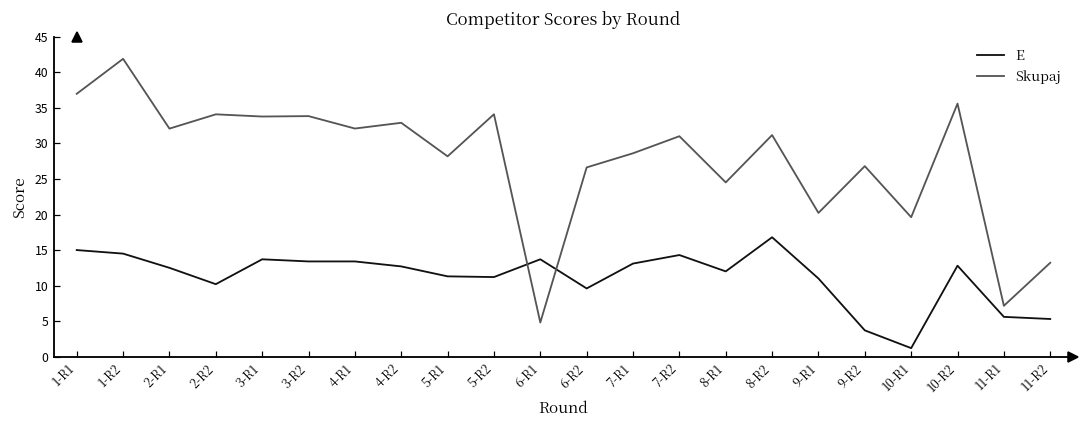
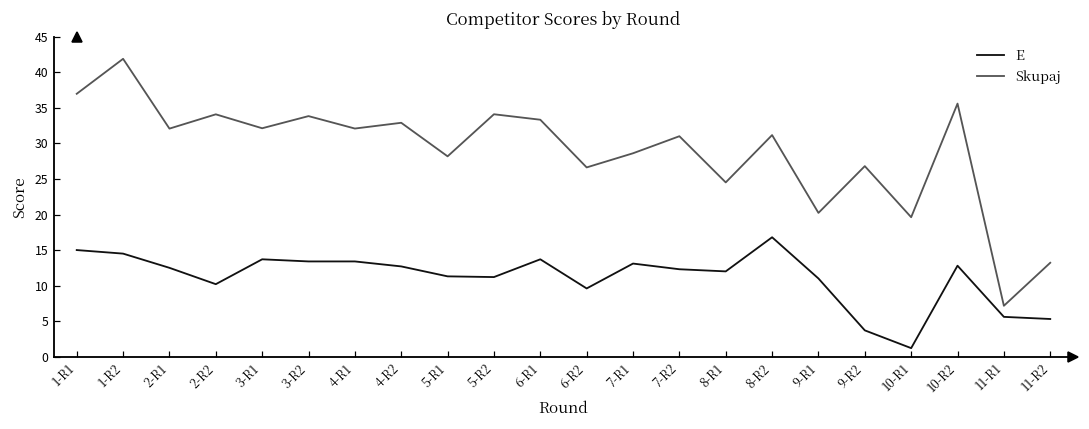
  {
    "E": {
      "1-R1": 15,
      "1-R2": 15,
      "2-R1": 13,
      "2-R2": 10,
      "3-R1": 14,
      "3-R2": 13,
      "4-R1": 13,
      "4-R2": 13,
      "5-R1": 11,
      "5-R2": 11,
      "6-R1": 14,
      "6-R2": 10,
      "7-R1": 13,
-     "7-R2": 14,
+     "7-R2": 12,
      "8-R1": 12,
      "8-R2": 17,
      "9-R1": 11,
      "9-R2": 4,
      "10-R1": 1,
      "10-R2": 13,
      "11-R1": 6,
      "11-R2": 5
    },
    "Skupaj": {
      "1-R1": 37,
      "1-R2": 42,
      "2-R1": 32,
      "2-R2": 34,
-     "3-R1": 34,
+     "3-R1": 32,
      "3-R2": 34,
      "4-R1": 32,
      "4-R2": 33,
      "5-R1": 28,
      "5-R2": 34,
-     "6-R1": 5,
+     "6-R1": 33,
      "6-R2": 27,
      "7-R1": 29,
      "7-R2": 31,
      "8-R1": 25,
      "8-R2": 31,
      "9-R1": 20,
      "9-R2": 27,
      "10-R1": 20,
      "10-R2": 36,
      "11-R1": 7,
      "11-R2": 13
    }
  }
